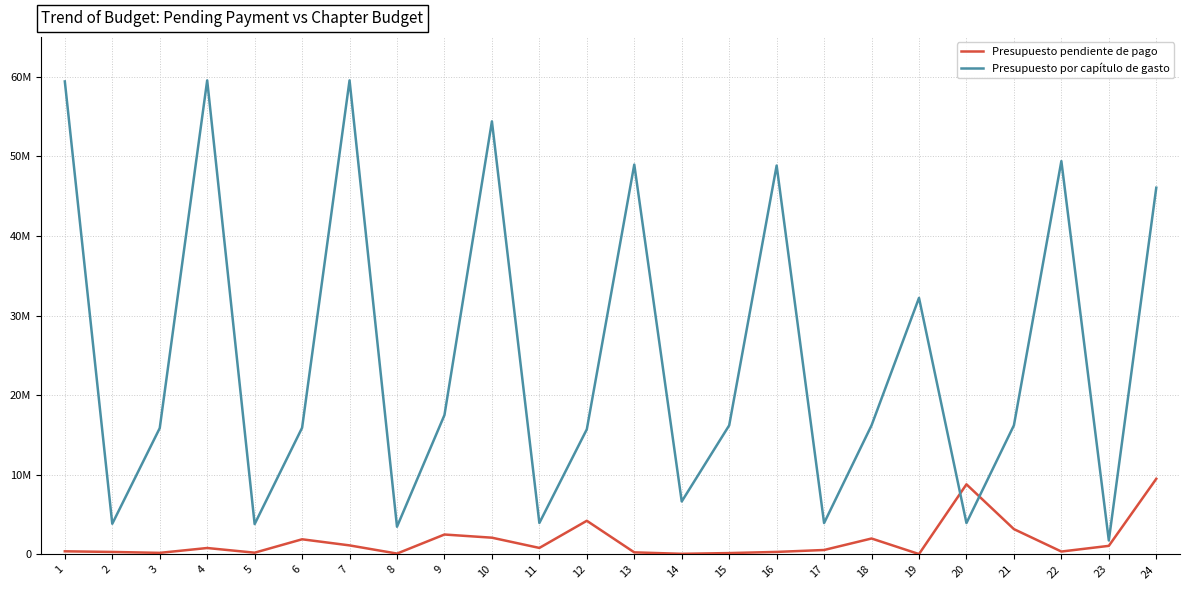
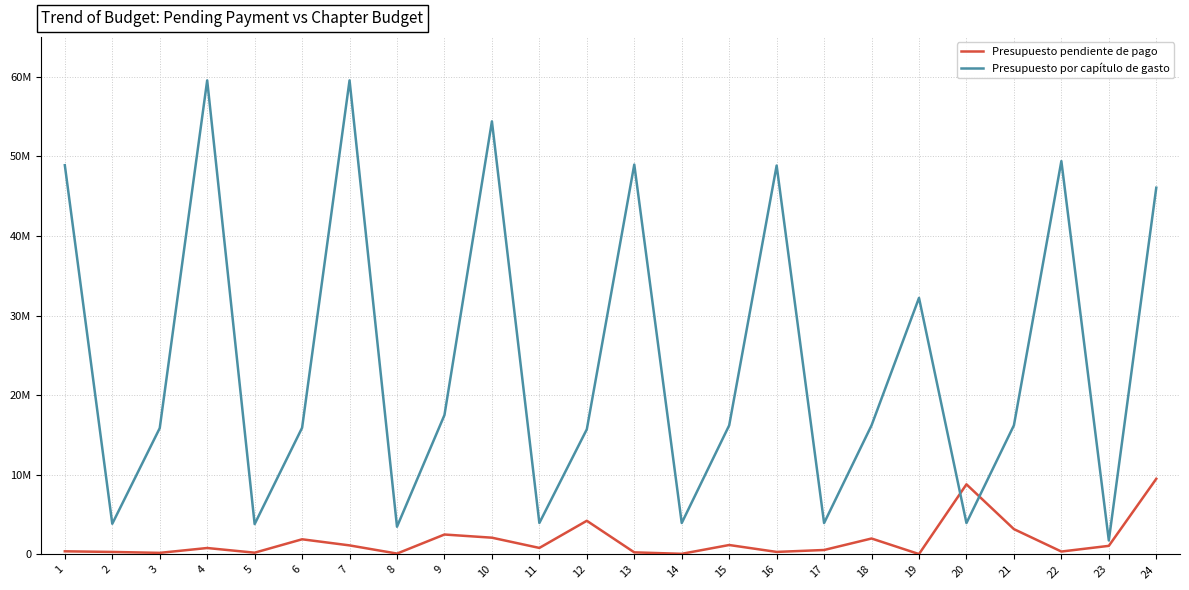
  {
    "Presupuesto pendiente de pago": {
      "1": 0,
      "2": 0,
      "3": 0,
      "4": 1000000,
      "5": 0,
      "6": 2000000,
      "7": 1000000,
      "8": 0,
      "9": 2000000,
      "10": 2000000,
      "11": 1000000,
      "12": 4000000,
      "13": 0,
      "14": 0,
-     "15": 0,
+     "15": 1000000,
      "16": 0,
      "17": 1000000,
      "18": 2000000,
      "19": 0,
      "20": 9000000,
      "21": 3000000,
      "22": 0,
      "23": 1000000,
      "24": 9000000
    },
    "Presupuesto por capítulo de gasto": {
-     "1": 59000000,
+     "1": 49000000,
      "2": 4000000,
      "3": 16000000,
      "4": 60000000,
      "5": 4000000,
      "6": 16000000,
      "7": 60000000,
      "8": 3000000,
      "9": 17000000,
      "10": 54000000,
      "11": 4000000,
      "12": 16000000,
      "13": 49000000,
-     "14": 7000000,
+     "14": 4000000,
      "15": 16000000,
      "16": 49000000,
      "17": 4000000,
      "18": 16000000,
      "19": 32000000,
      "20": 4000000,
      "21": 16000000,
      "22": 49000000,
      "23": 2000000,
      "24": 46000000
    }
  }
